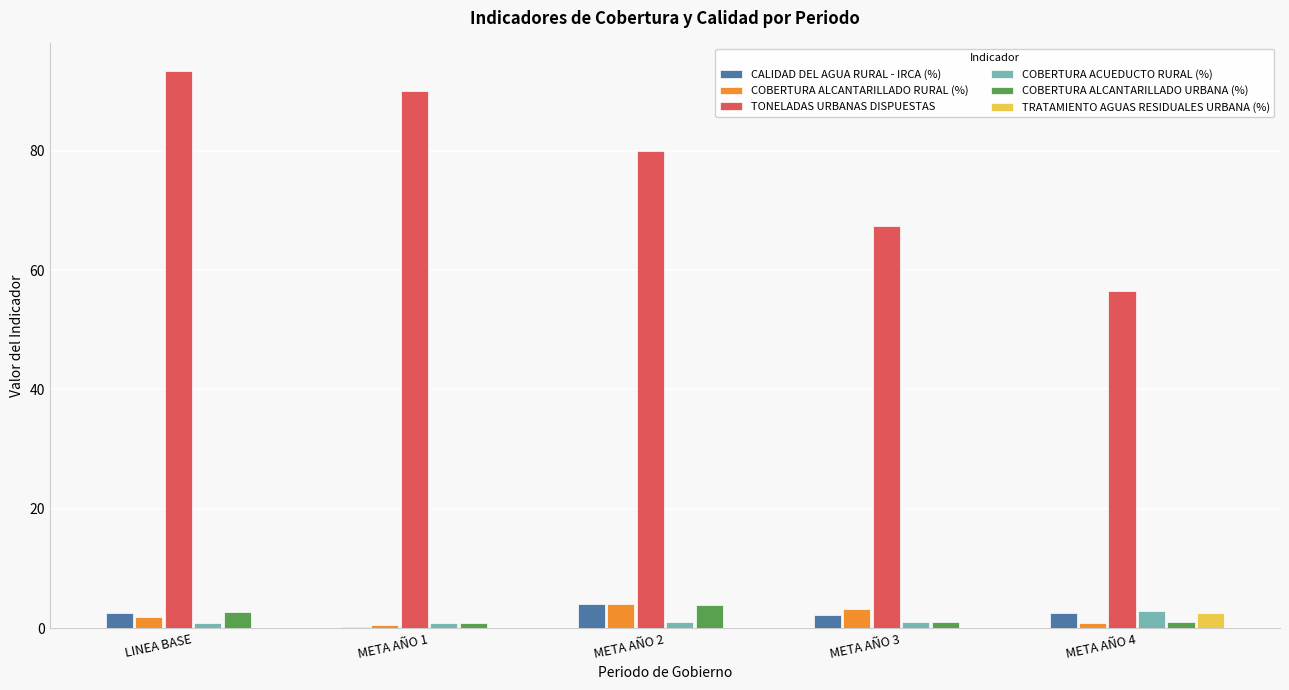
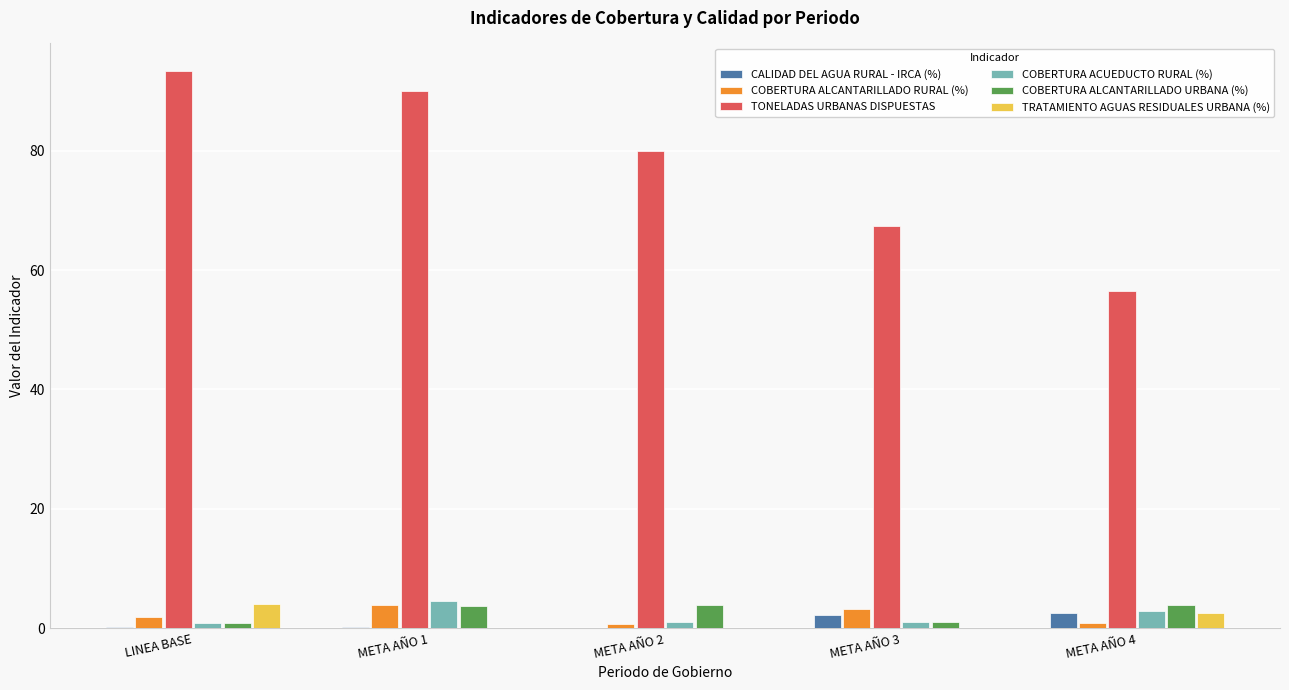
  {
    "CALIDAD DEL AGUA RURAL - IRCA (%)": {
-     "LINEA BASE": 3,
-     "META AÑO 2": 4,
+     "LINEA BASE": 0,
+     "META AÑO 2": 0,
      "META AÑO 3": 2,
      "META AÑO 4": 3
    },
    "COBERTURA ALCANTARILLADO RURAL (%)": {
      "LINEA BASE": 2,
-     "META AÑO 1": 1,
-     "META AÑO 2": 4,
+     "META AÑO 1": 4,
+     "META AÑO 2": 1,
      "META AÑO 3": 3,
      "META AÑO 4": 1
    },
    "TONELADAS URBANAS DISPUESTAS": {
      "LINEA BASE": 93,
      "META AÑO 1": 90,
      "META AÑO 2": 80,
      "META AÑO 3": 67,
      "META AÑO 4": 57
    },
    "COBERTURA ACUEDUCTO RURAL (%)": {
      "LINEA BASE": 1,
-     "META AÑO 1": 1,
+     "META AÑO 1": 5,
      "META AÑO 2": 1,
      "META AÑO 3": 1,
      "META AÑO 4": 3
    },
    "COBERTURA ALCANTARILLADO URBANA (%)": {
-     "LINEA BASE": 3,
-     "META AÑO 1": 1,
+     "LINEA BASE": 1,
+     "META AÑO 1": 4,
      "META AÑO 2": 4,
      "META AÑO 3": 1,
-     "META AÑO 4": 1
+     "META AÑO 4": 4
    },
    "TRATAMIENTO AGUAS RESIDUALES URBANA (%)": {
-     "LINEA BASE": 0,
+     "LINEA BASE": 4,
      "META AÑO 1": 0,
      "META AÑO 4": 3
    }
  }
